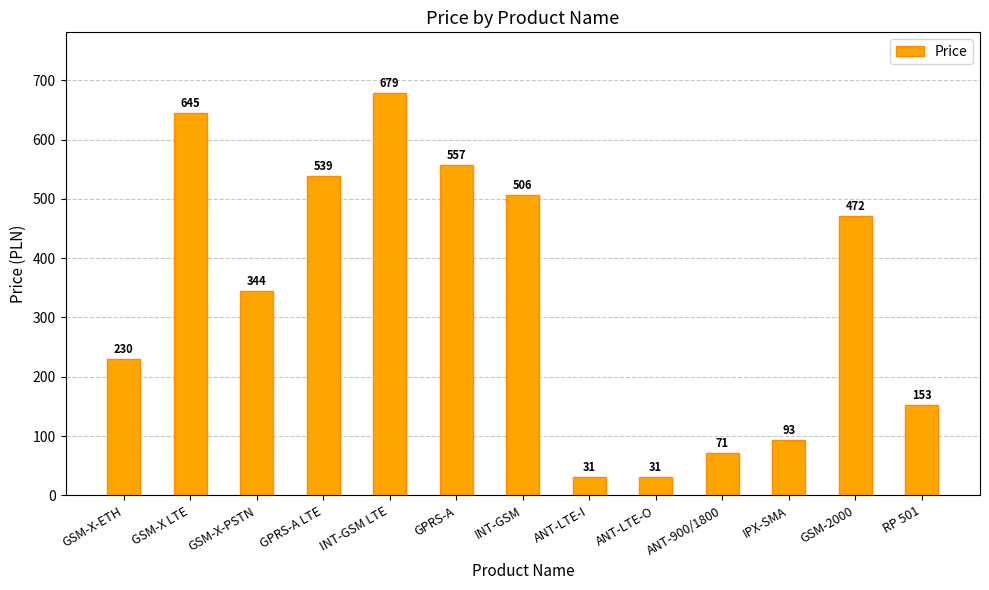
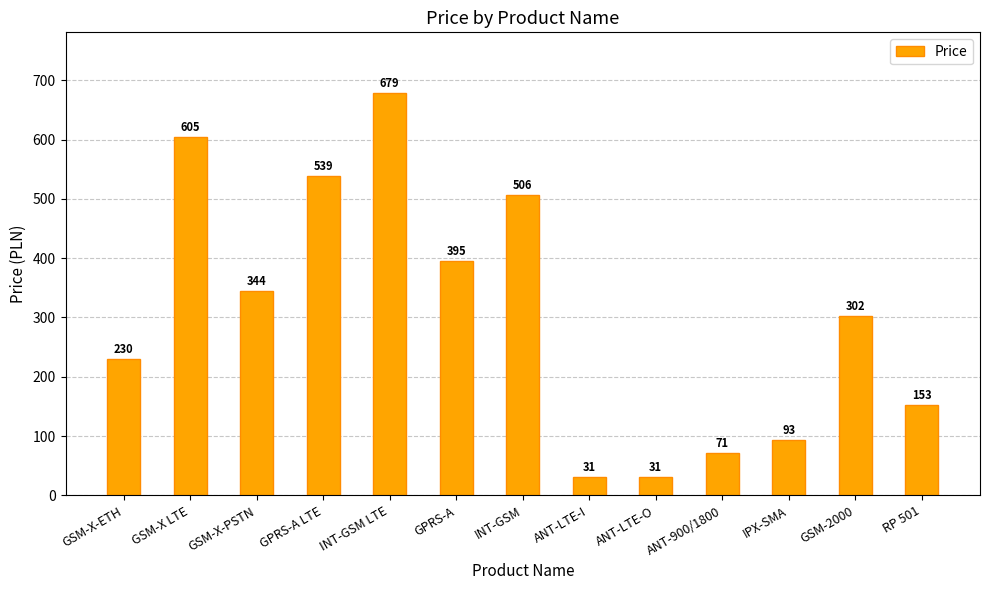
  {
    "GSM-X-ETH": 230,
-   "GSM-X LTE": 645,
+   "GSM-X LTE": 605,
    "GSM-X-PSTN": 344,
    "GPRS-A LTE": 539,
    "INT-GSM LTE": 679,
-   "GPRS-A": 557,
+   "GPRS-A": 395,
    "INT-GSM": 506,
    "ANT-LTE-I": 31,
    "ANT-LTE-O": 31,
    "ANT-900/1800": 71,
    "IPX-SMA": 93,
-   "GSM-2000": 472,
+   "GSM-2000": 302,
    "RP 501": 153
  }
